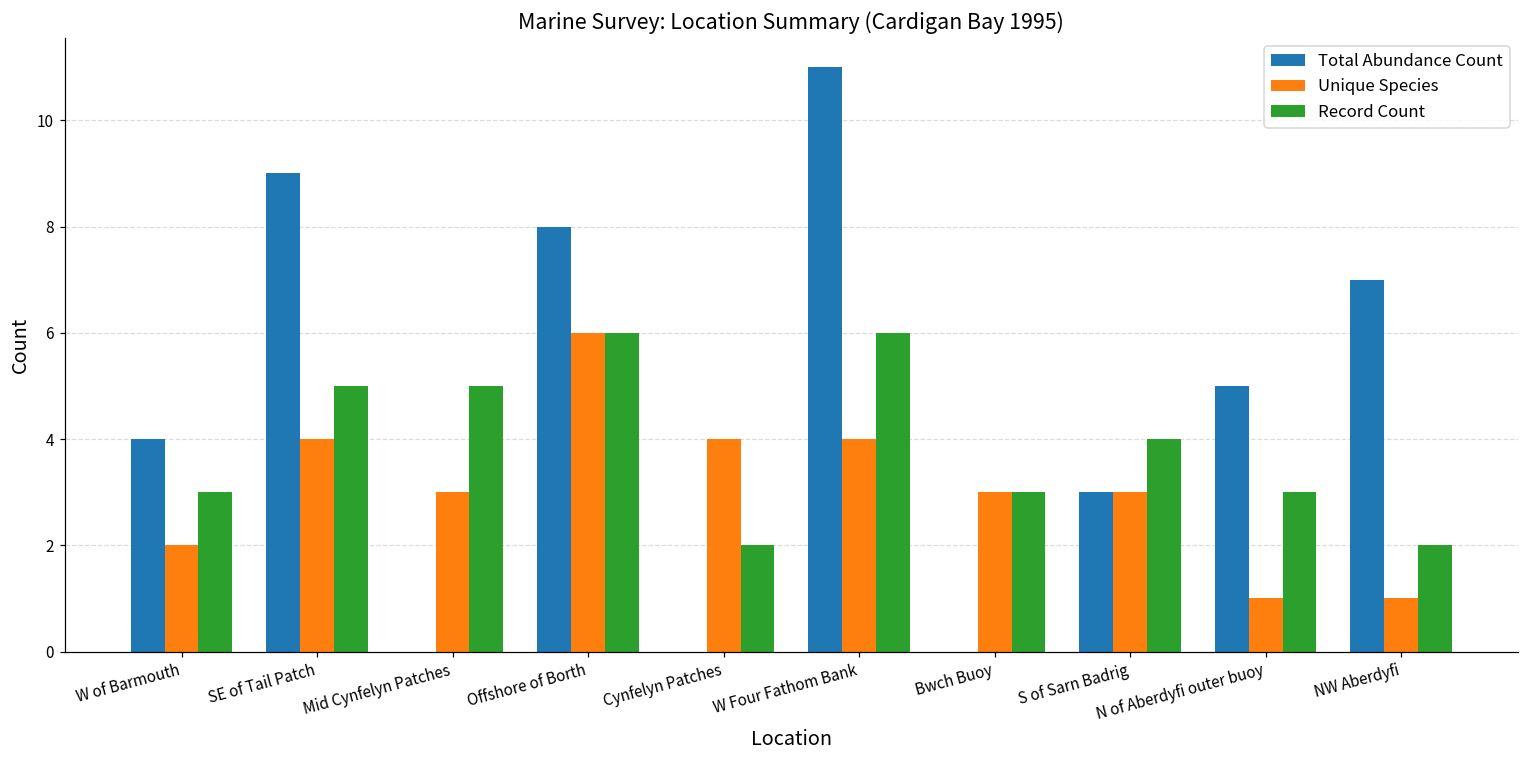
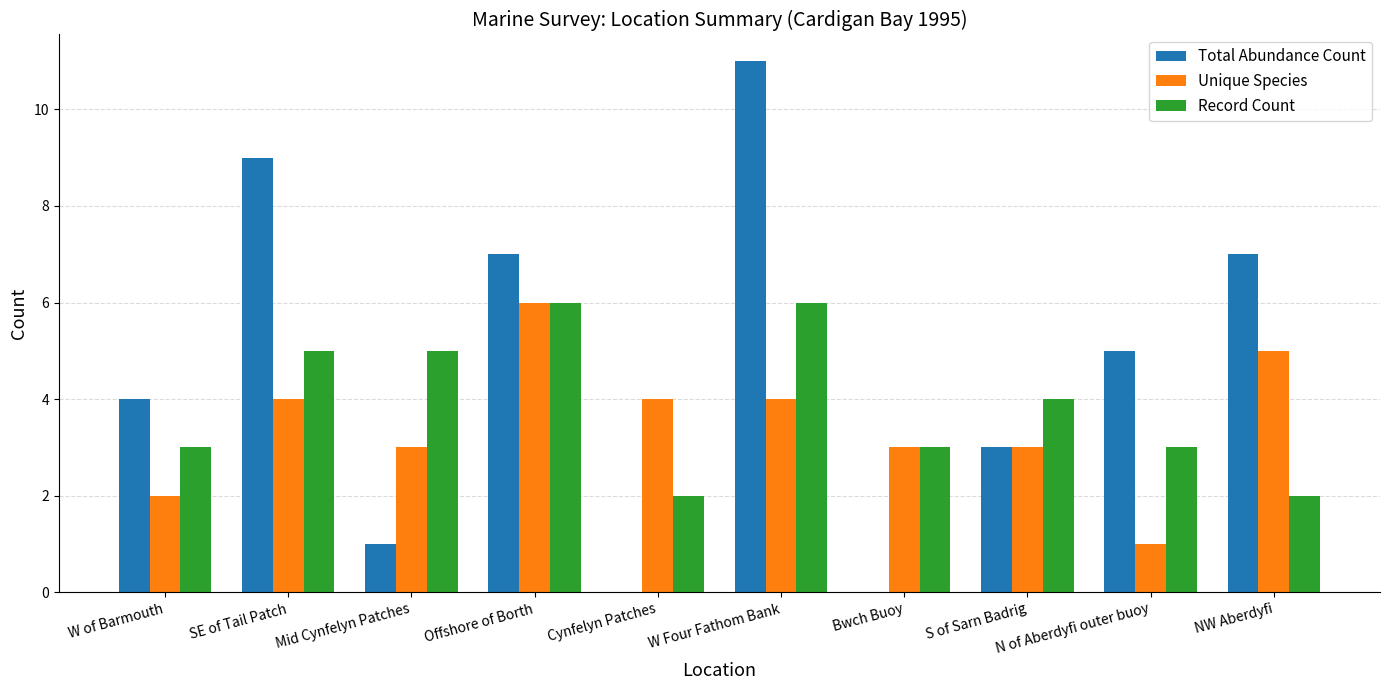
  {
    "Total Abundance Count": {
      "W of Barmouth": 4,
      "SE of Tail Patch": 9,
-     "Mid Cynfelyn Patches": 0,
-     "Offshore of Borth": 8,
+     "Mid Cynfelyn Patches": 1,
+     "Offshore of Borth": 7,
      "Cynfelyn Patches": 0,
      "W Four Fathom Bank": 11,
      "Bwch Buoy": 0,
      "S of Sarn Badrig": 3,
      "N of Aberdyfi outer buoy": 5,
      "NW Aberdyfi": 7
    },
    "Unique Species": {
      "W of Barmouth": 2,
      "SE of Tail Patch": 4,
      "Mid Cynfelyn Patches": 3,
      "Offshore of Borth": 6,
      "Cynfelyn Patches": 4,
      "W Four Fathom Bank": 4,
      "Bwch Buoy": 3,
      "S of Sarn Badrig": 3,
      "N of Aberdyfi outer buoy": 1,
-     "NW Aberdyfi": 1
+     "NW Aberdyfi": 5
    },
    "Record Count": {
      "W of Barmouth": 3,
      "SE of Tail Patch": 5,
      "Mid Cynfelyn Patches": 5,
      "Offshore of Borth": 6,
      "Cynfelyn Patches": 2,
      "W Four Fathom Bank": 6,
      "Bwch Buoy": 3,
      "S of Sarn Badrig": 4,
      "N of Aberdyfi outer buoy": 3,
      "NW Aberdyfi": 2
    }
  }
